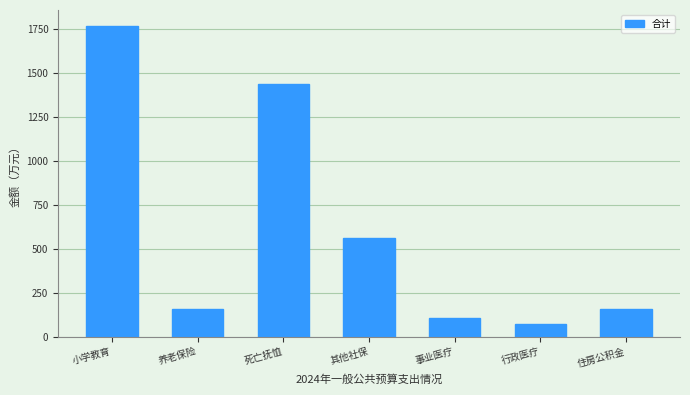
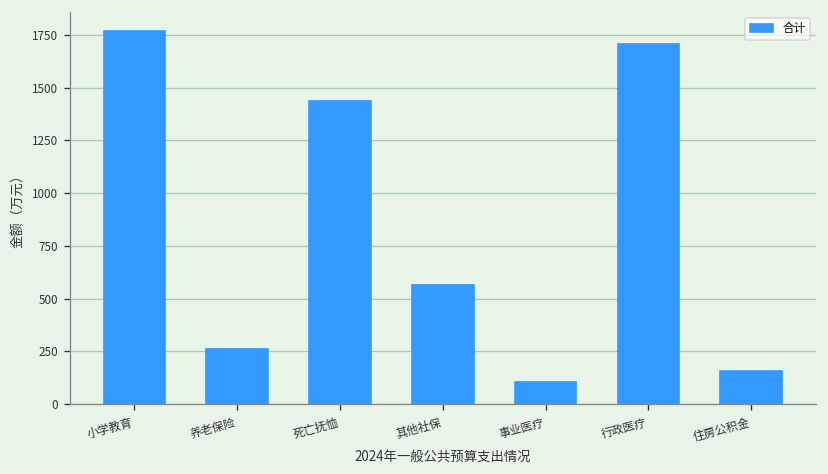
  {
    "小学教育": 1770,
-   "养老保险": 160,
+   "养老保险": 260,
    "死亡抚恤": 1440,
    "其他社保": 560,
    "事业医疗": 110,
-   "行政医疗": 70,
+   "行政医疗": 1710,
    "住房公积金": 160
  }
